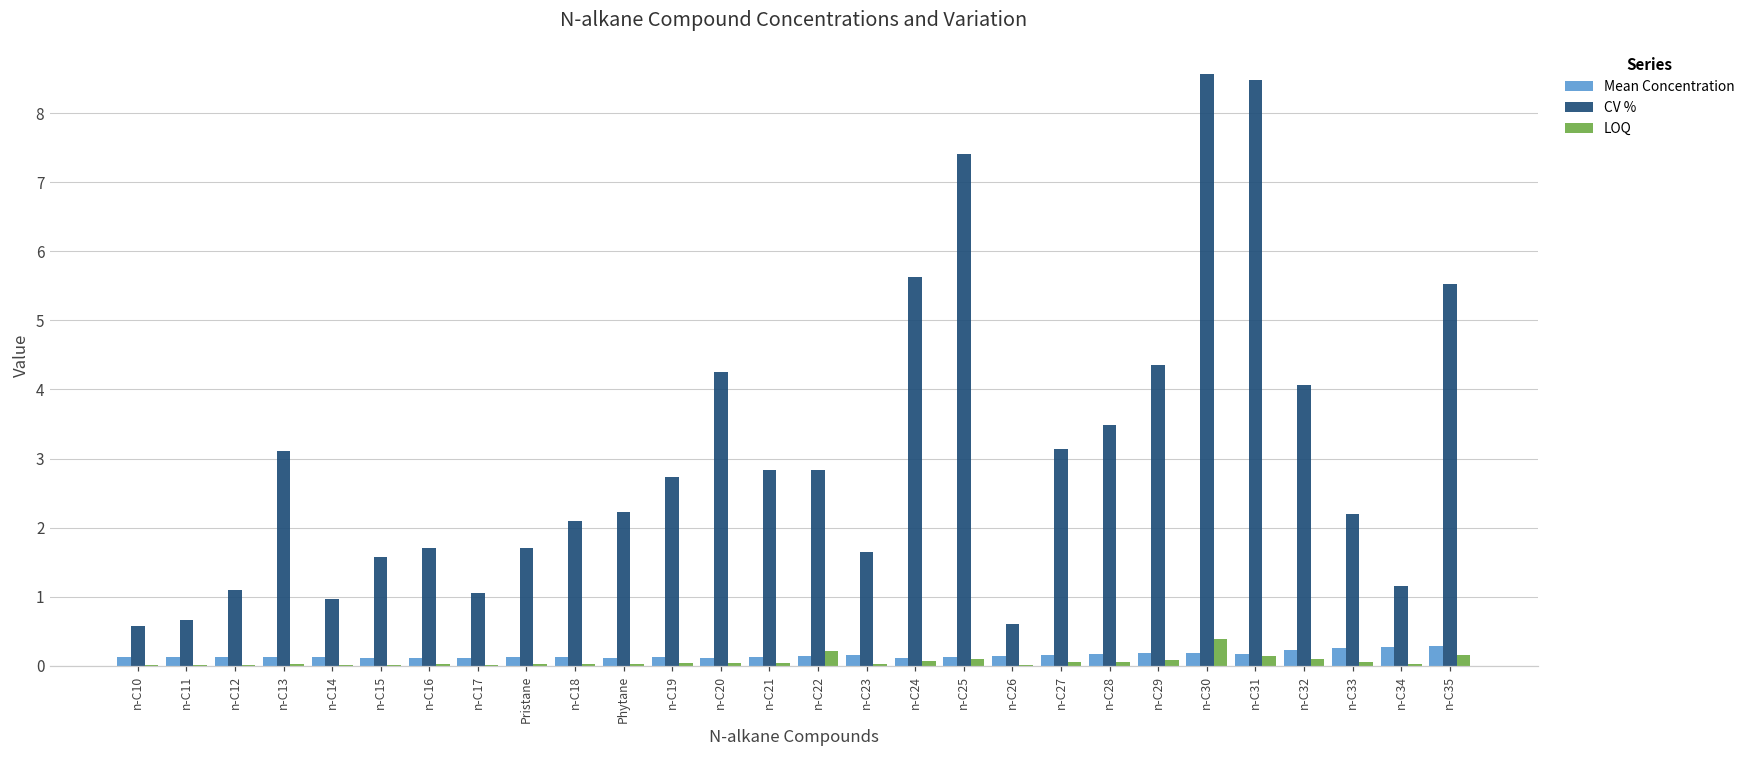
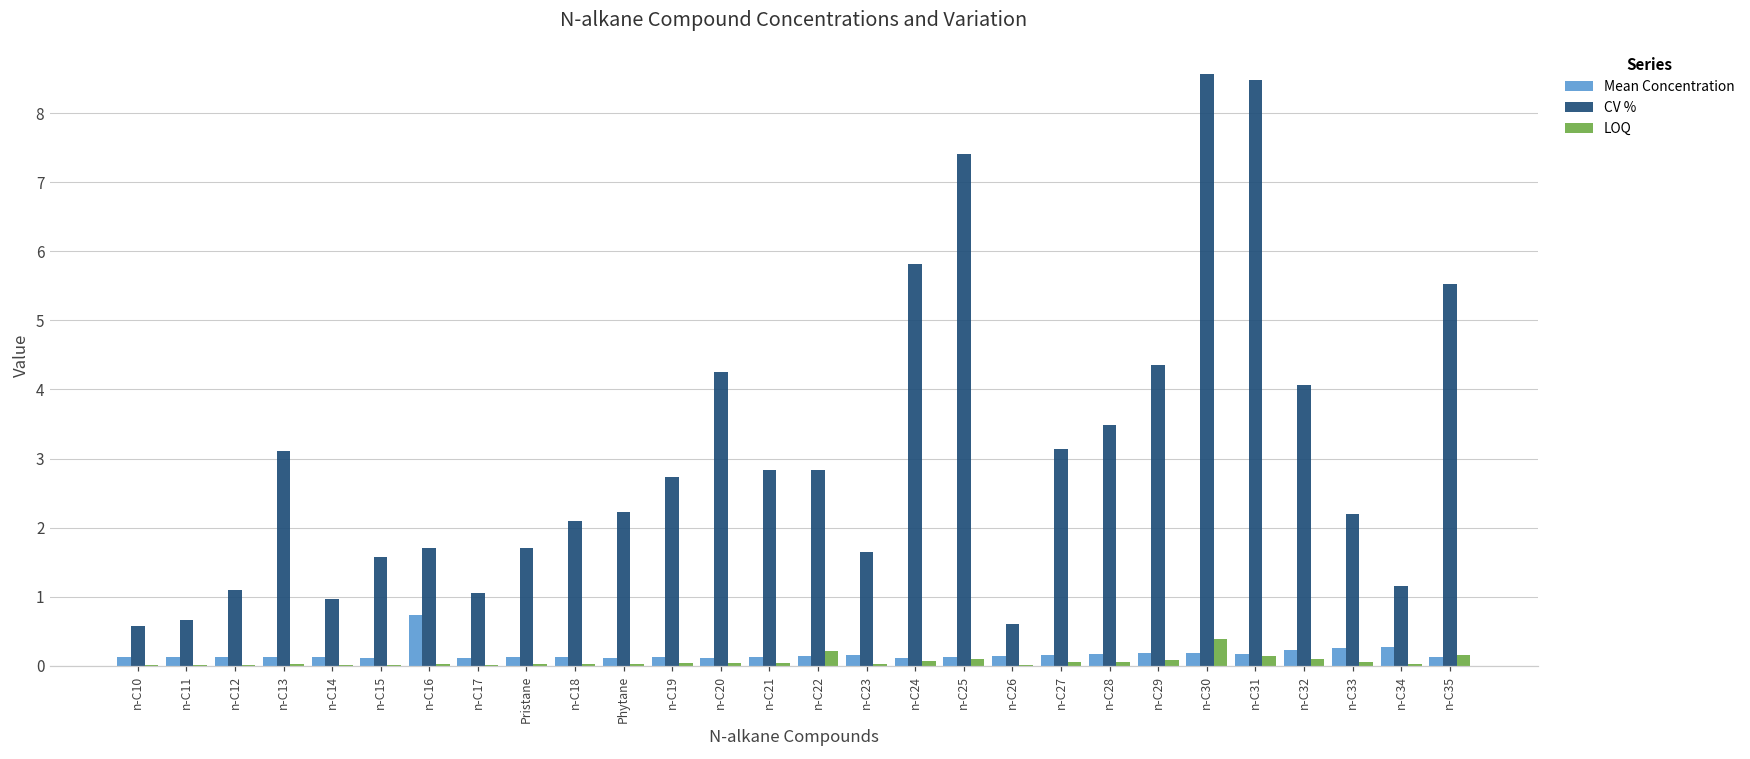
  {
    "Mean Concentration": {
      "n-C10": 0.1,
      "n-C11": 0.1,
      "n-C12": 0.1,
      "n-C13": 0.1,
      "n-C14": 0.1,
      "n-C15": 0.1,
-     "n-C16": 0.1,
+     "n-C16": 0.7,
      "n-C17": 0.1,
      "Pristane": 0.1,
      "n-C18": 0.1,
      "Phytane": 0.1,
      "n-C19": 0.1,
      "n-C20": 0.1,
      "n-C21": 0.1,
      "n-C22": 0.1,
      "n-C23": 0.2,
      "n-C24": 0.1,
      "n-C25": 0.1,
      "n-C26": 0.1,
      "n-C27": 0.2,
      "n-C28": 0.2,
      "n-C29": 0.2,
      "n-C30": 0.2,
      "n-C31": 0.2,
      "n-C32": 0.2,
      "n-C33": 0.3,
      "n-C34": 0.3,
-     "n-C35": 0.3
+     "n-C35": 0.1
    },
    "CV %": {
      "n-C10": 0.6,
      "n-C11": 0.7,
      "n-C12": 1.1,
      "n-C13": 3.1,
      "n-C14": 1.0,
      "n-C15": 1.6,
      "n-C16": 1.7,
      "n-C17": 1.1,
      "Pristane": 1.7,
      "n-C18": 2.1,
      "Phytane": 2.2,
      "n-C19": 2.7,
      "n-C20": 4.3,
      "n-C21": 2.8,
      "n-C22": 2.8,
      "n-C23": 1.7,
-     "n-C24": 5.6,
+     "n-C24": 5.8,
      "n-C25": 7.4,
      "n-C26": 0.6,
      "n-C27": 3.1,
      "n-C28": 3.5,
      "n-C29": 4.4,
      "n-C30": 8.6,
      "n-C31": 8.5,
      "n-C32": 4.1,
      "n-C33": 2.2,
      "n-C34": 1.2,
      "n-C35": 5.5
    },
    "LOQ": {
      "n-C20": 0.0,
      "n-C22": 0.2,
      "n-C24": 0.1,
      "n-C25": 0.1,
      "n-C27": 0.1,
      "n-C28": 0.1,
      "n-C29": 0.1,
      "n-C30": 0.4,
      "n-C31": 0.1,
      "n-C32": 0.1,
      "n-C33": 0.1,
      "n-C35": 0.2
    }
  }
